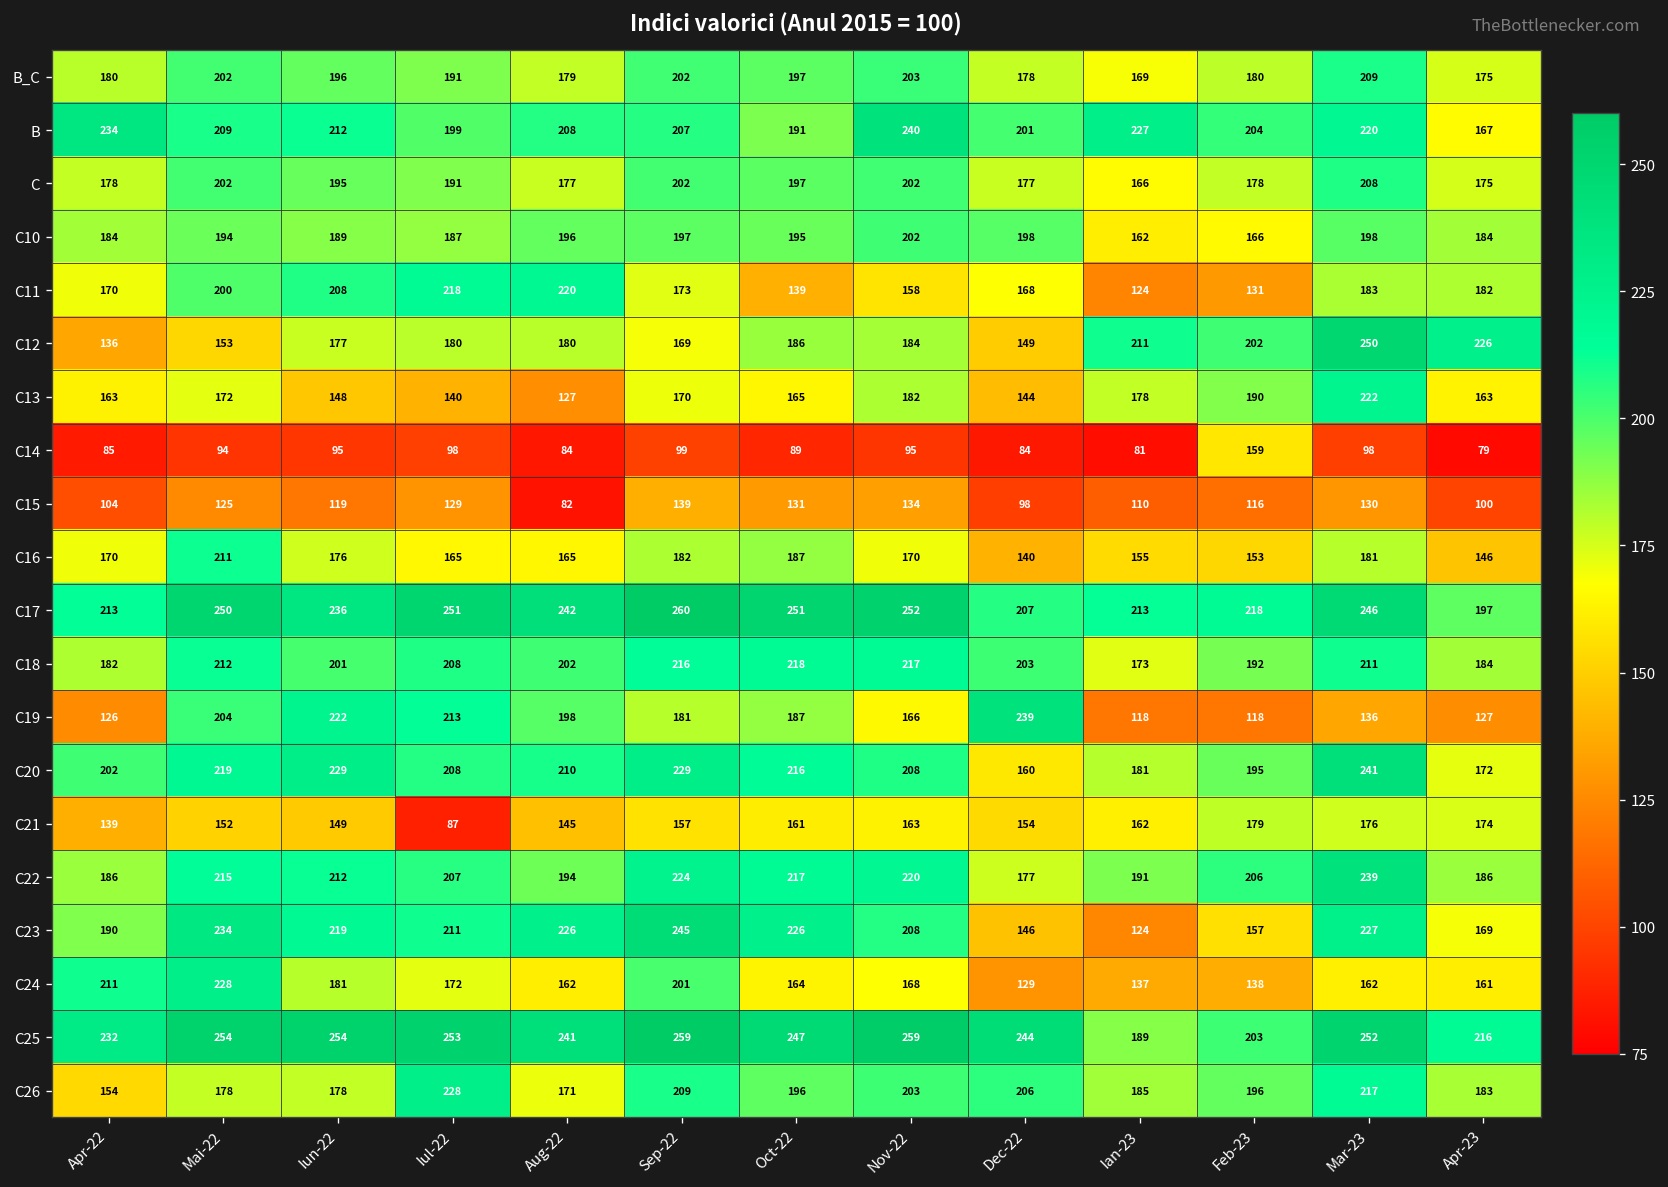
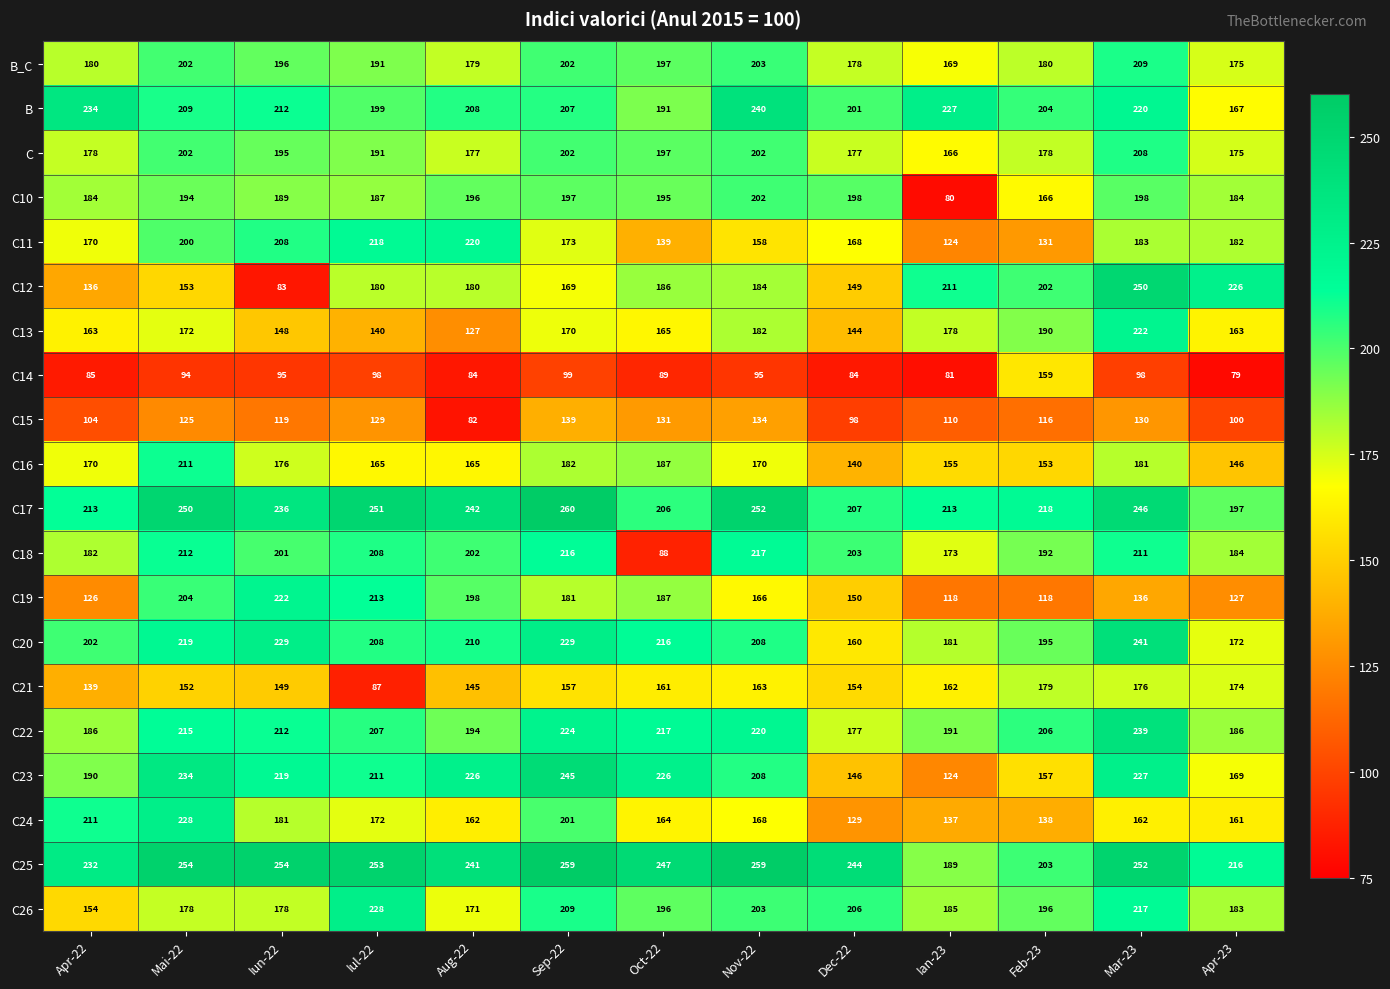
  {
    "C10": {
      "Apr-22": 184,
      "Mai-22": 194,
      "Iun-22": 189,
      "Iul-22": 187,
      "Aug-22": 196,
      "Sep-22": 197,
      "Oct-22": 195,
      "Nov-22": 202,
      "Dec-22": 198,
-     "Ian-23": 162,
+     "Ian-23": 80,
      "Feb-23": 166,
      "Mar-23": 198,
      "Apr-23": 184
    },
    "C12": {
      "Apr-22": 136,
      "Mai-22": 153,
-     "Iun-22": 177,
+     "Iun-22": 83,
      "Iul-22": 180,
      "Aug-22": 180,
      "Sep-22": 169,
      "Oct-22": 186,
      "Nov-22": 184,
      "Dec-22": 149,
      "Ian-23": 211,
      "Feb-23": 202,
      "Mar-23": 250,
      "Apr-23": 226
    },
    "C17": {
      "Apr-22": 213,
      "Mai-22": 250,
      "Iun-22": 236,
      "Iul-22": 251,
      "Aug-22": 242,
      "Sep-22": 260,
-     "Oct-22": 251,
+     "Oct-22": 206,
      "Nov-22": 252,
      "Dec-22": 207,
      "Ian-23": 213,
      "Feb-23": 218,
      "Mar-23": 246,
      "Apr-23": 197
    },
    "C18": {
      "Apr-22": 182,
      "Mai-22": 212,
      "Iun-22": 201,
      "Iul-22": 208,
      "Aug-22": 202,
      "Sep-22": 216,
-     "Oct-22": 218,
+     "Oct-22": 88,
      "Nov-22": 217,
      "Dec-22": 203,
      "Ian-23": 173,
      "Feb-23": 192,
      "Mar-23": 211,
      "Apr-23": 184
    },
    "C19": {
      "Apr-22": 126,
      "Mai-22": 204,
      "Iun-22": 222,
      "Iul-22": 213,
      "Aug-22": 198,
      "Sep-22": 181,
      "Oct-22": 187,
      "Nov-22": 166,
-     "Dec-22": 239,
+     "Dec-22": 150,
      "Ian-23": 118,
      "Feb-23": 118,
      "Mar-23": 136,
      "Apr-23": 127
    }
  }
